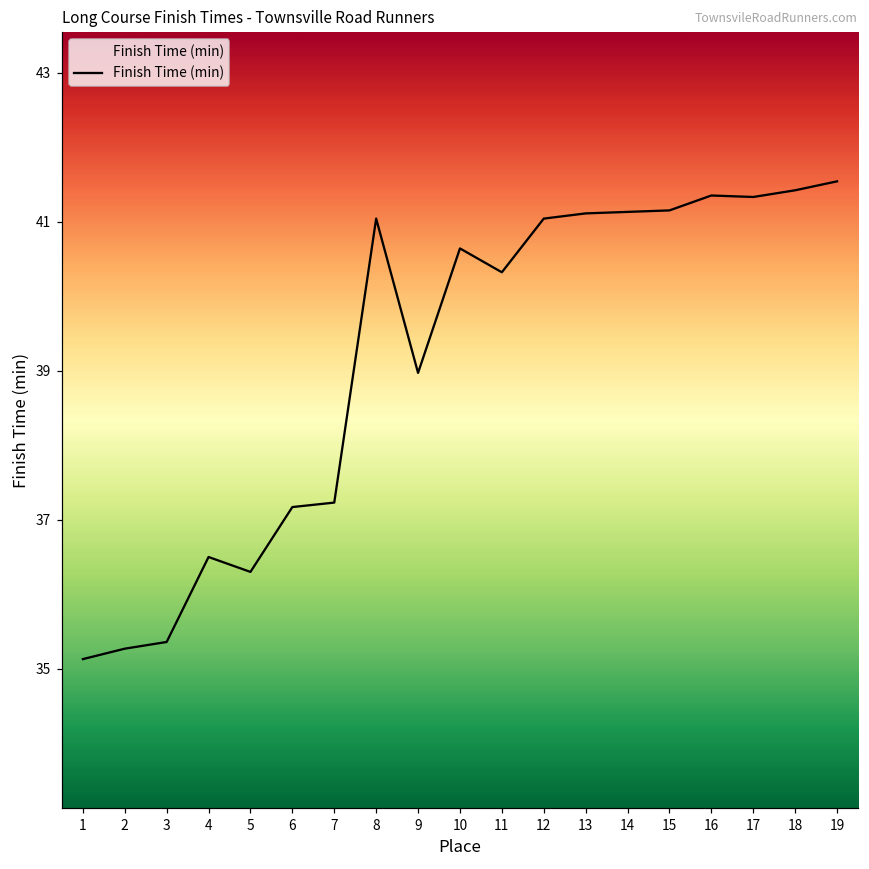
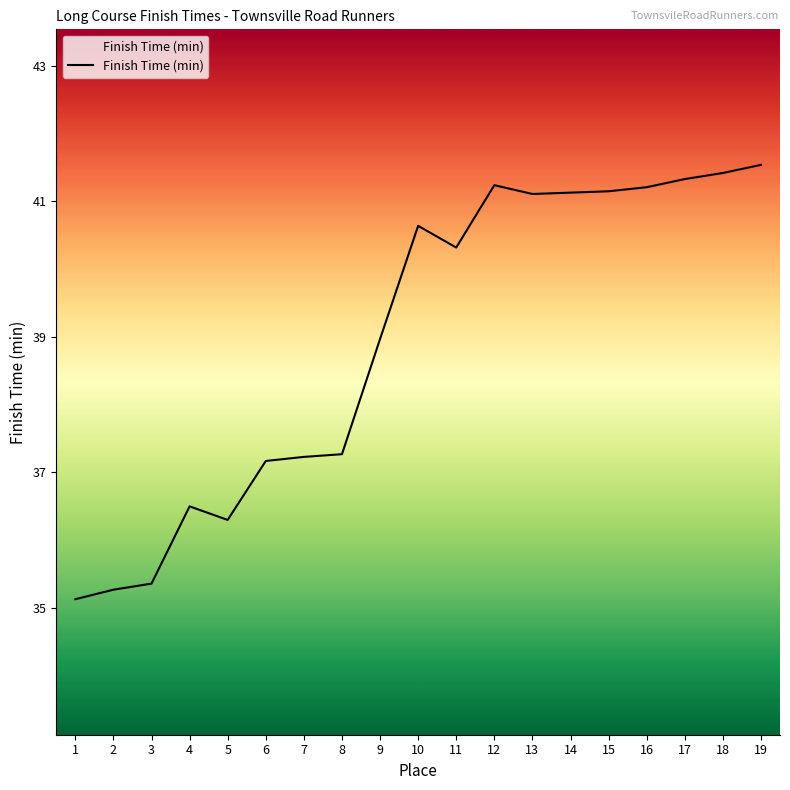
  {
    "1": 35.1,
    "2": 35.3,
    "3": 35.4,
    "4": 36.5,
    "5": 36.3,
    "6": 37.2,
    "7": 37.2,
-   "8": 41.0,
+   "8": 37.3,
    "9": 39.0,
    "10": 40.6,
    "11": 40.3,
-   "12": 41.0,
+   "12": 41.2,
    "13": 41.1,
    "14": 41.1,
    "15": 41.2,
-   "16": 41.4,
+   "16": 41.2,
    "17": 41.3,
    "18": 41.4,
    "19": 41.5
  }
